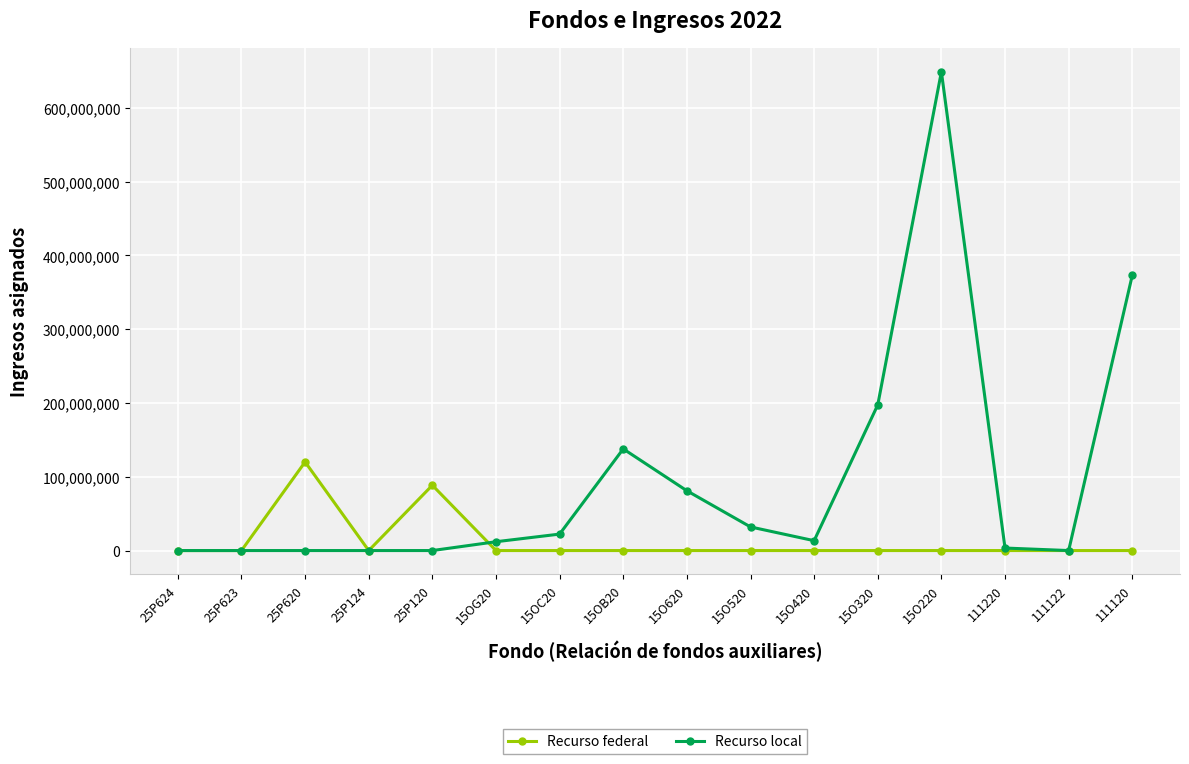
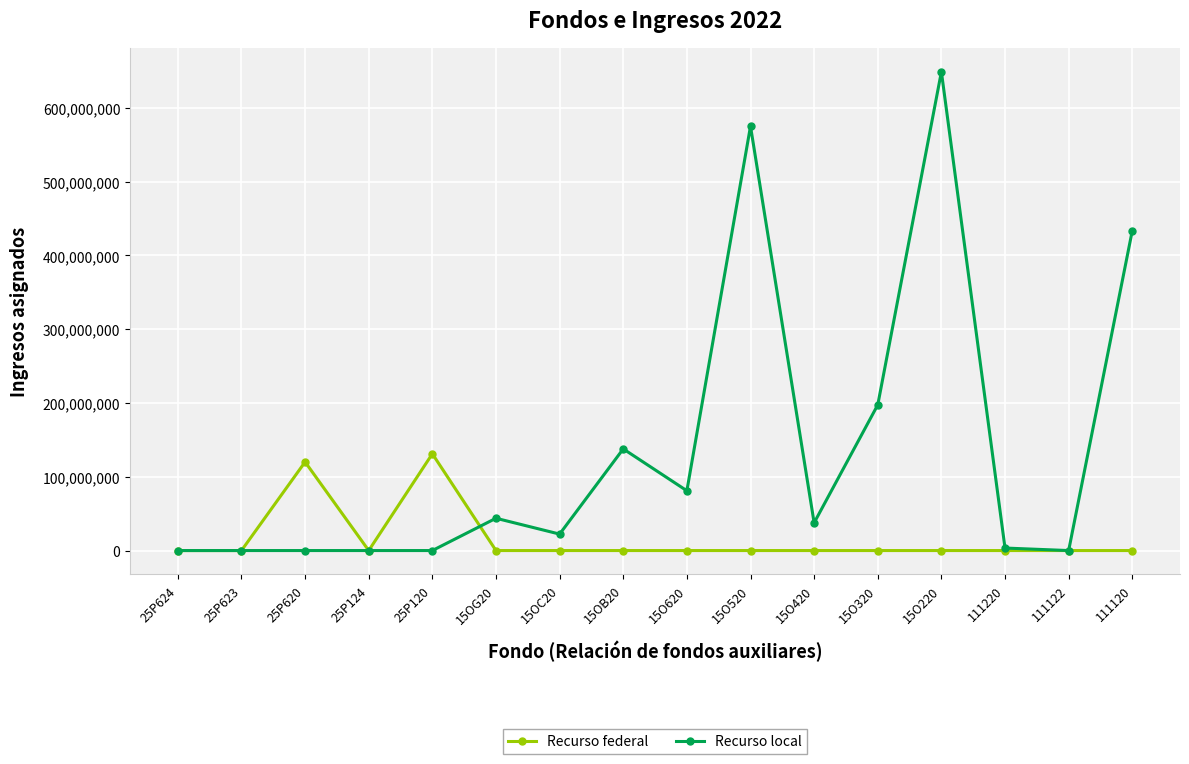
  {
    "Recurso federal": {
      "25P620": "120,000,000",
-     "25P120": "90,000,000",
+     "25P120": "130,000,000",
      "15OG20": "0",
      "15OC20": "0",
      "15OB20": "0",
      "15O620": "0",
      "15O520": "0",
      "15O420": "0",
      "15O320": "0",
      "15O220": "0",
      "111120": "0"
    },
    "Recurso local": {
      "25P620": "0",
      "25P120": "0",
-     "15OG20": "10,000,000",
+     "15OG20": "40,000,000",
      "15OC20": "20,000,000",
      "15OB20": "140,000,000",
      "15O620": "80,000,000",
-     "15O520": "30,000,000",
-     "15O420": "10,000,000",
+     "15O520": "580,000,000",
+     "15O420": "40,000,000",
      "15O320": "200,000,000",
      "15O220": "650,000,000",
-     "111120": "370,000,000"
+     "111120": "430,000,000"
    }
  }
